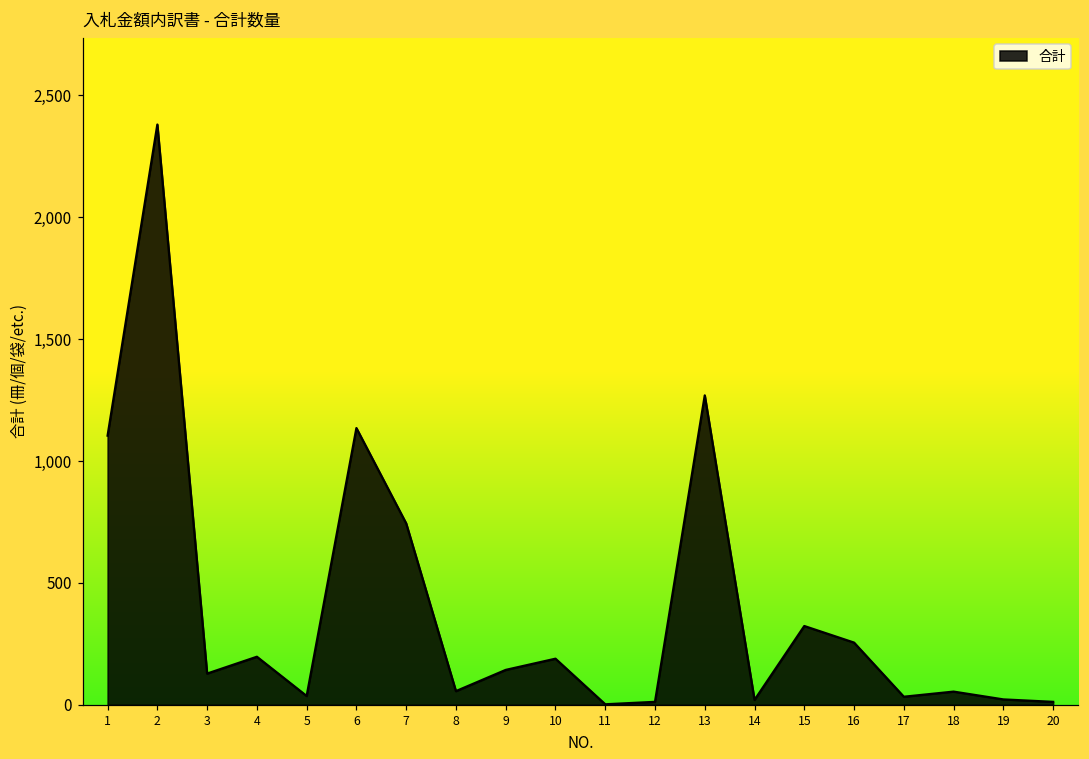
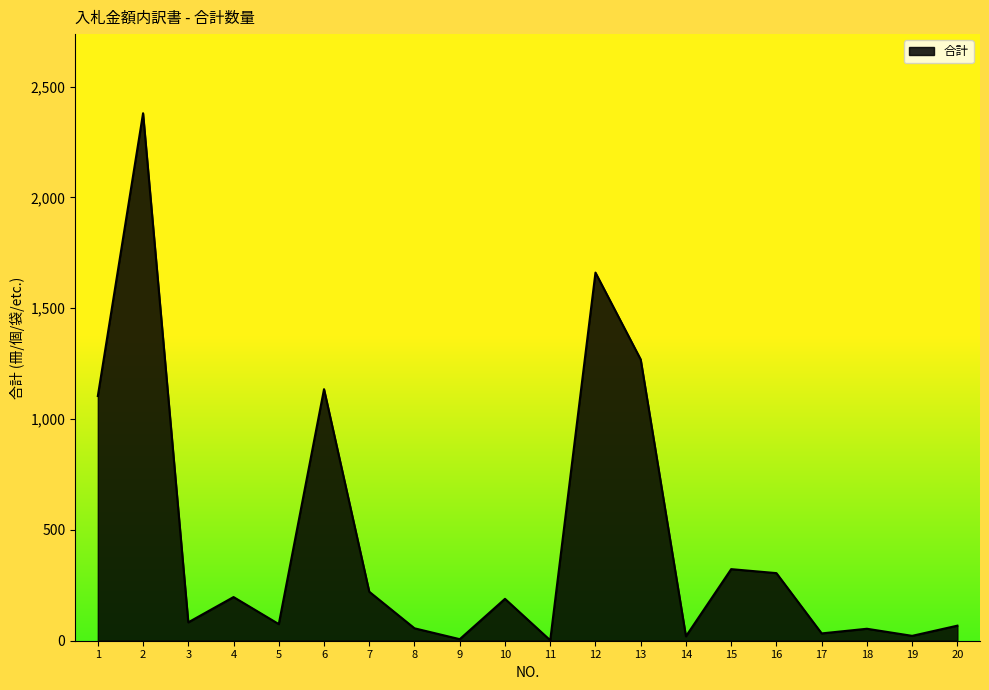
  {
    "1": "1,100",
    "2": "2,380",
-   "3": "130",
+   "3": "80",
    "4": "200",
-   "5": "40",
+   "5": "80",
    "6": "1,140",
-   "7": "740",
+   "7": "220",
    "8": "60",
-   "9": "140",
+   "9": "10",
    "10": "190",
    "11": "0",
-   "12": "10",
+   "12": "1,660",
    "13": "1,270",
    "14": "20",
    "15": "320",
-   "16": "260",
+   "16": "310",
    "17": "30",
    "18": "50",
    "19": "20",
-   "20": "10"
+   "20": "70"
  }
